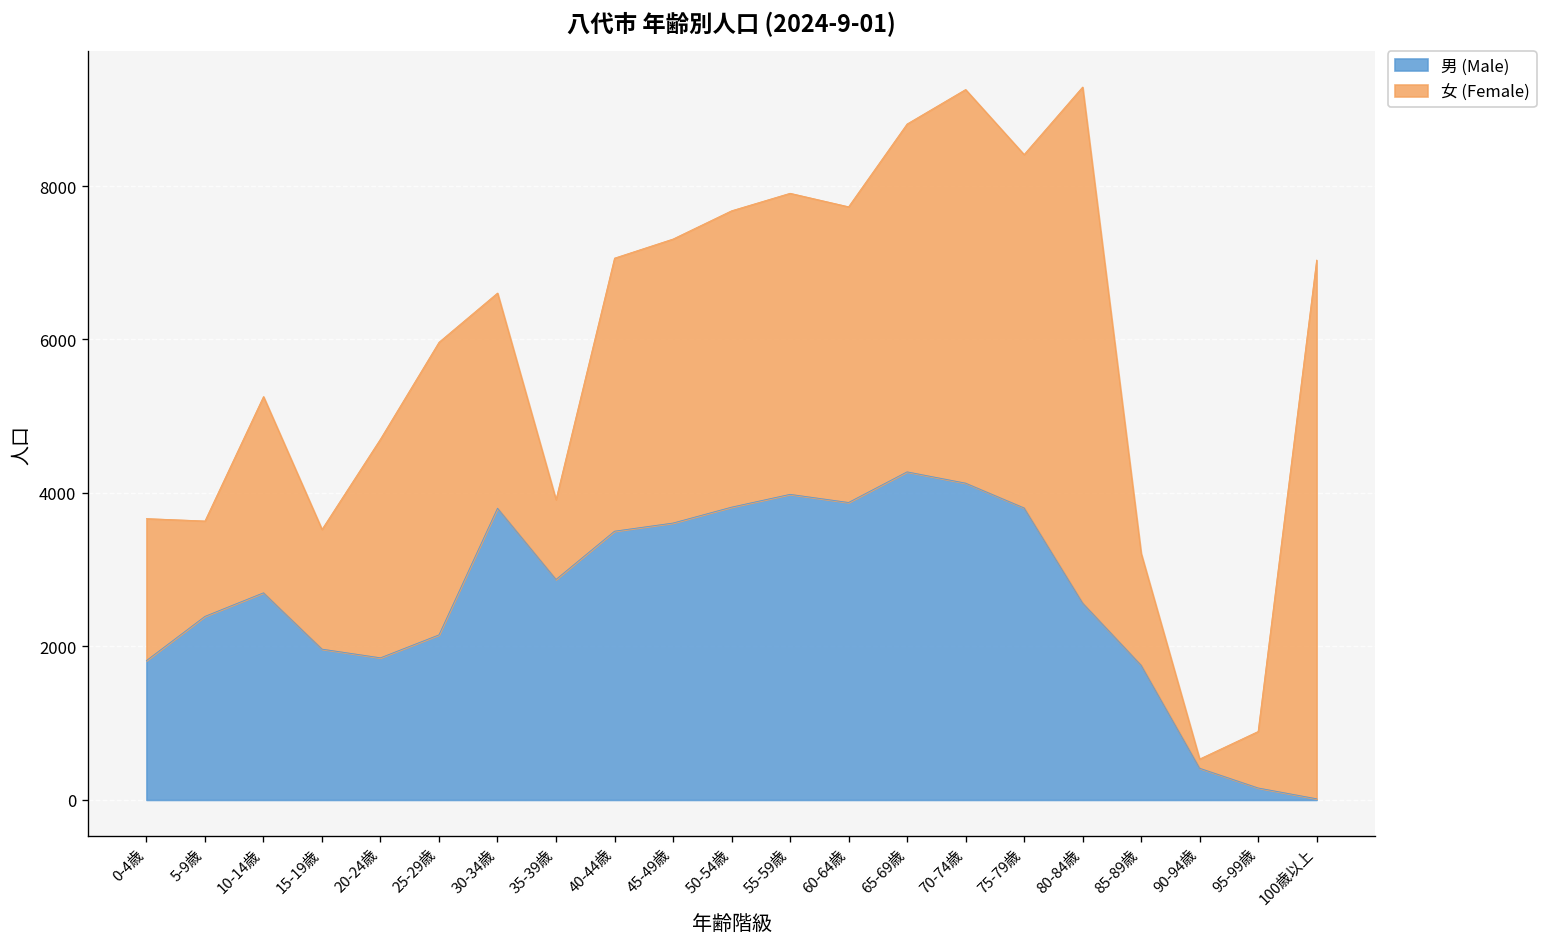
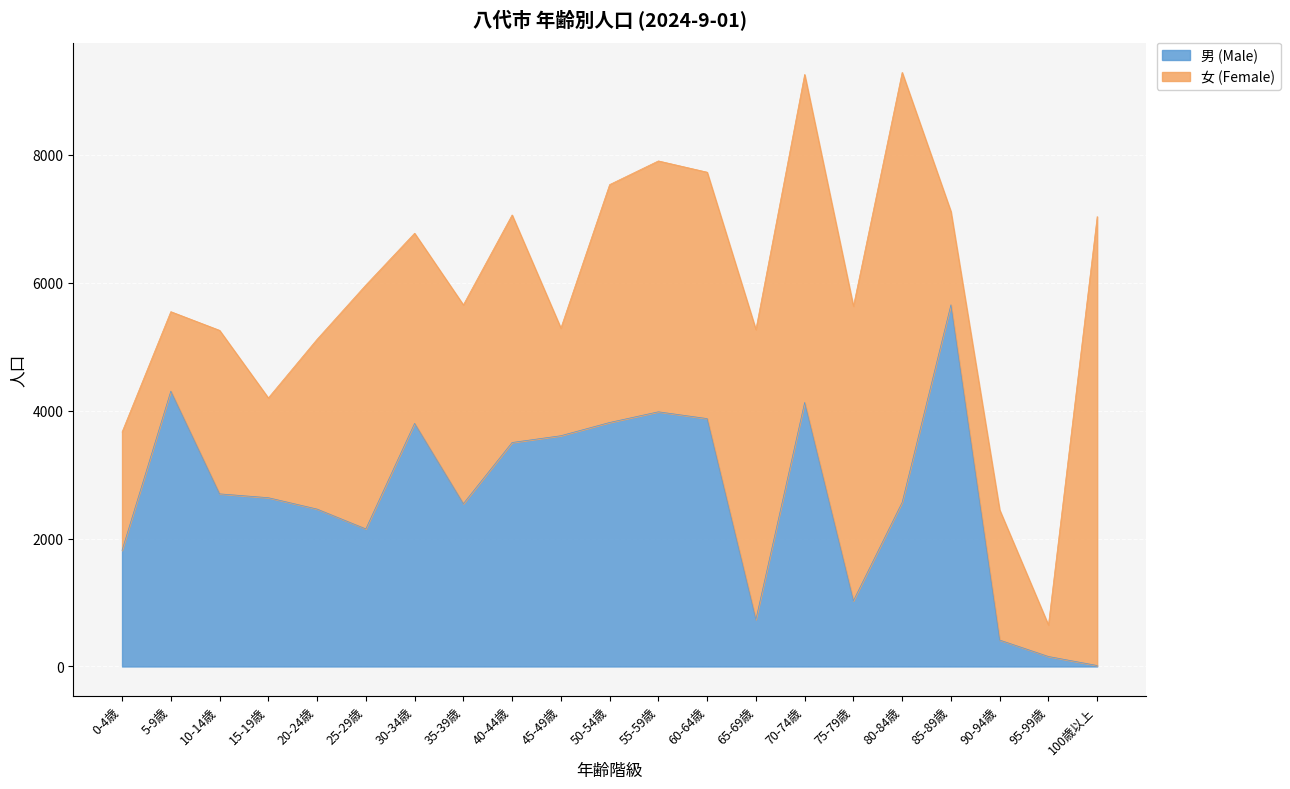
  {
    "男 (Male)": {
      "0-4歳": 1800,
-     "5-9歳": 2400,
+     "5-9歳": 4300,
      "10-14歳": 2700,
-     "15-19歳": 2000,
-     "20-24歳": 1900,
+     "15-19歳": 2600,
+     "20-24歳": 2500,
      "25-29歳": 2200,
      "30-34歳": 3800,
-     "35-39歳": 2900,
+     "35-39歳": 2500,
      "40-44歳": 3500,
      "45-49歳": 3600,
      "50-54歳": 3800,
      "55-59歳": 4000,
      "60-64歳": 3900,
-     "65-69歳": 4300,
+     "65-69歳": 700,
      "70-74歳": 4100,
-     "75-79歳": 3800,
+     "75-79歳": 1000,
      "80-84歳": 2600,
-     "85-89歳": 1800,
+     "85-89歳": 5700,
      "90-94歳": 400,
      "95-99歳": 200,
      "100歳以上": 0
    },
    "女 (Female)": {
      "0-4歳": 1900,
      "5-9歳": 1200,
      "10-14歳": 2600,
      "15-19歳": 1600,
-     "20-24歳": 2900,
+     "20-24歳": 2700,
      "25-29歳": 3800,
-     "30-34歳": 2800,
-     "35-39歳": 1000,
+     "30-34歳": 3000,
+     "35-39歳": 3100,
      "40-44歳": 3600,
-     "45-49歳": 3700,
-     "50-54歳": 3900,
+     "45-49歳": 1700,
+     "50-54歳": 3700,
      "55-59歳": 3900,
      "60-64歳": 3900,
      "65-69歳": 4500,
      "70-74歳": 5100,
      "75-79歳": 4600,
      "80-84歳": 6700,
      "85-89歳": 1500,
-     "90-94歳": 100,
-     "95-99歳": 700,
+     "90-94歳": 2000,
+     "95-99歳": 500,
      "100歳以上": 7000
    }
  }
